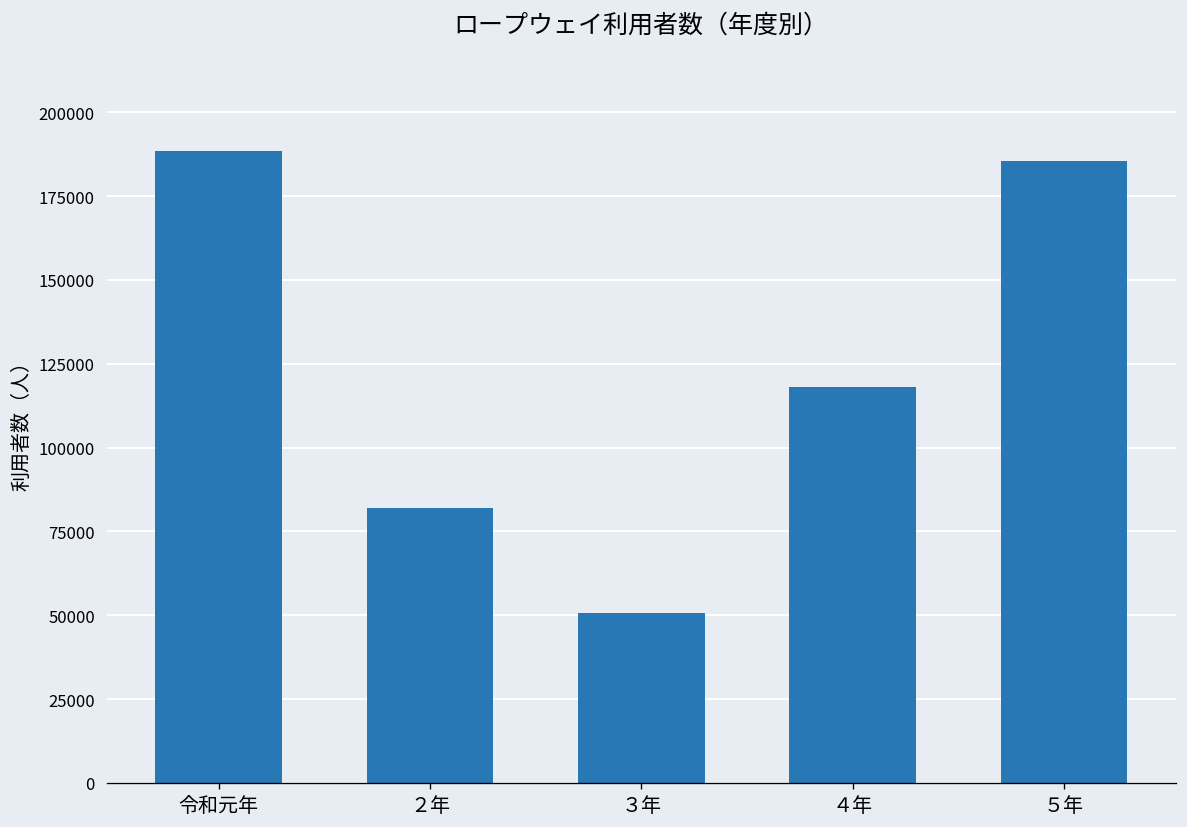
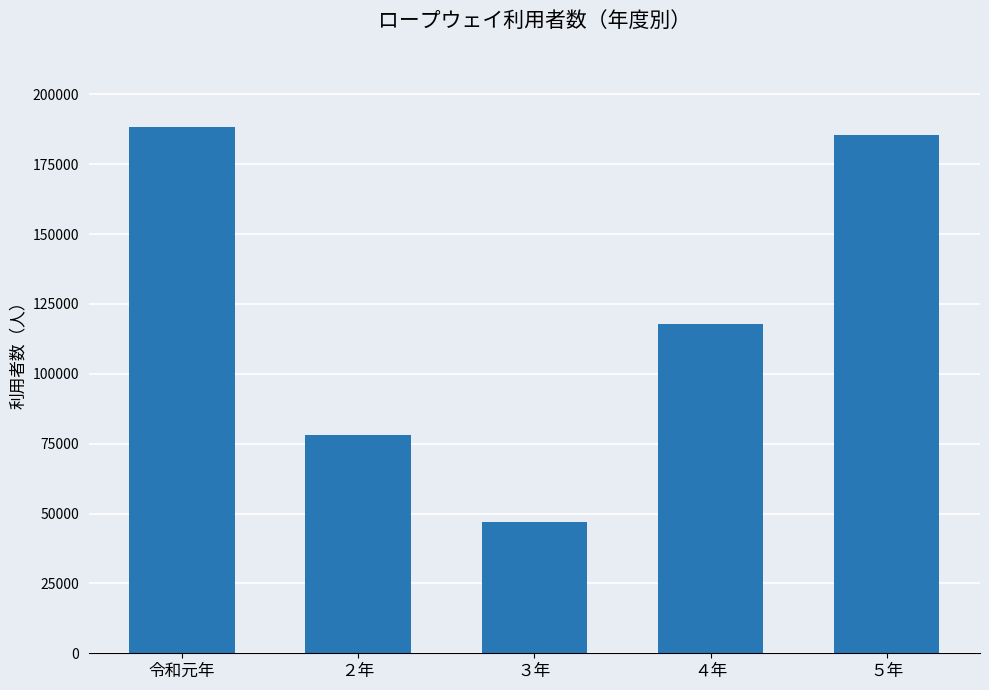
  {
    "令和元年": 188000,
-   "２年": 82000,
-   "３年": 51000,
+   "２年": 78000,
+   "３年": 47000,
    "４年": 118000,
    "５年": 185000
  }
